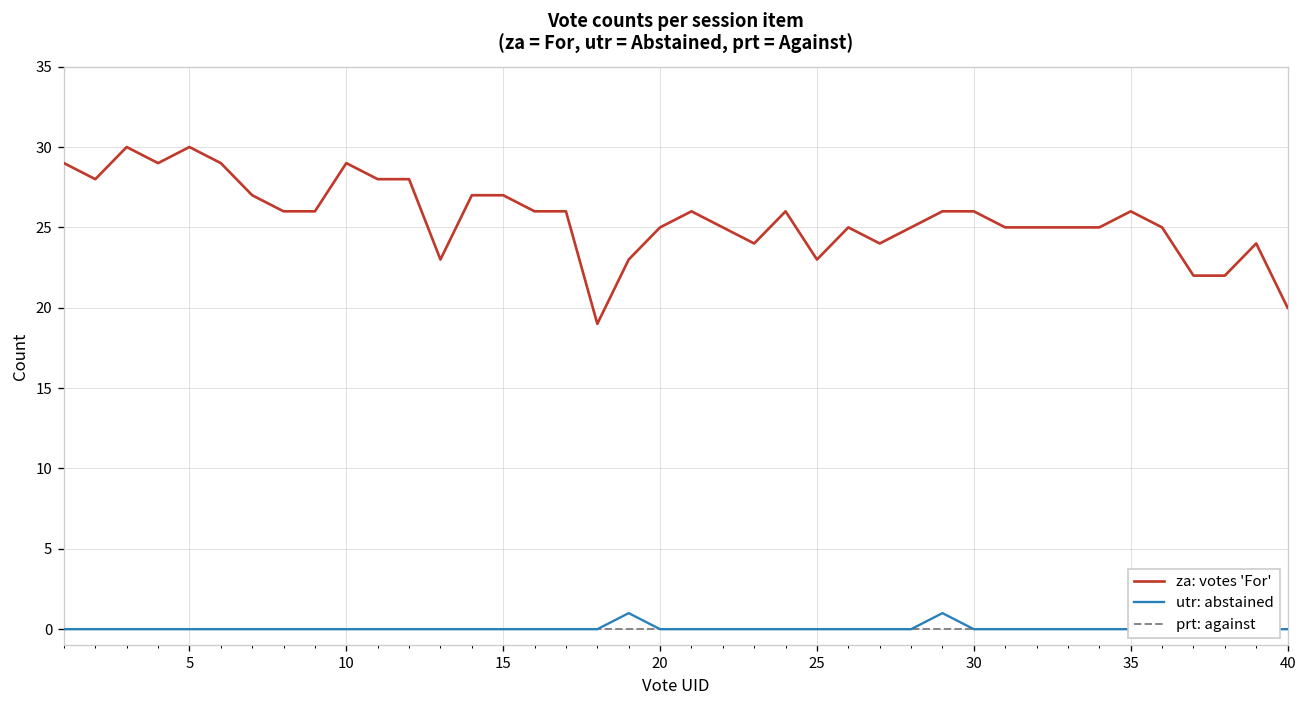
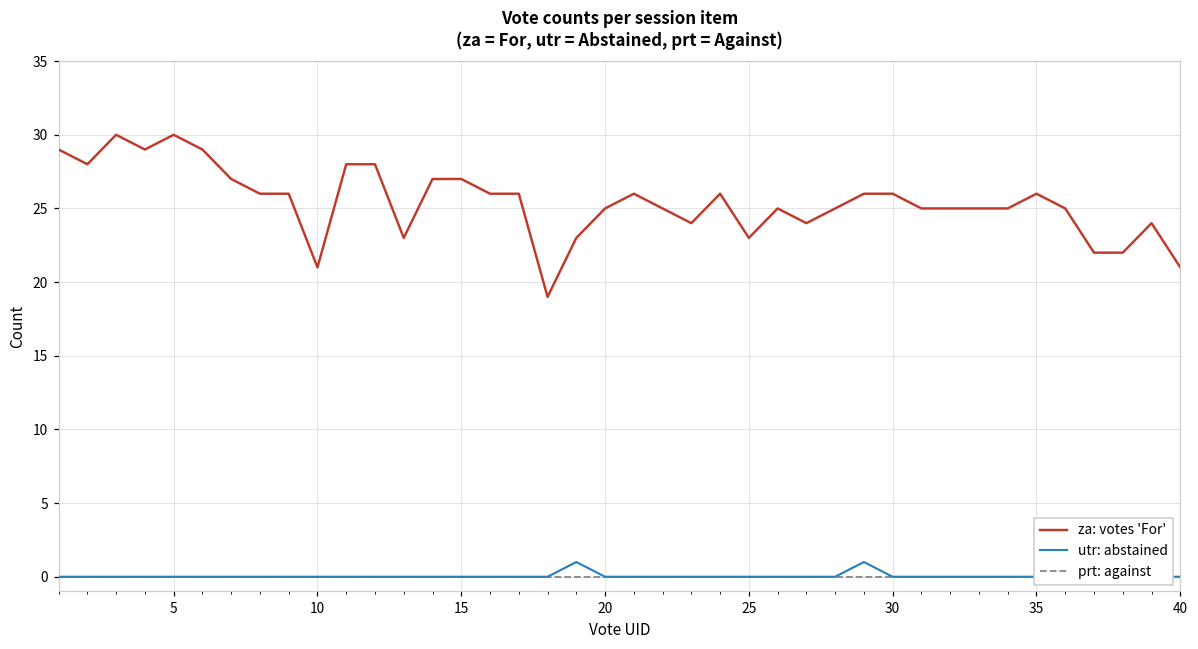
  {
    "za: votes 'For'": {
      "5": 30,
-     "10": 29,
+     "10": 21,
      "15": 27,
      "20": 25,
      "25": 23,
      "30": 26,
      "35": 26,
-     "40": 20
+     "40": 21
    }
  }
